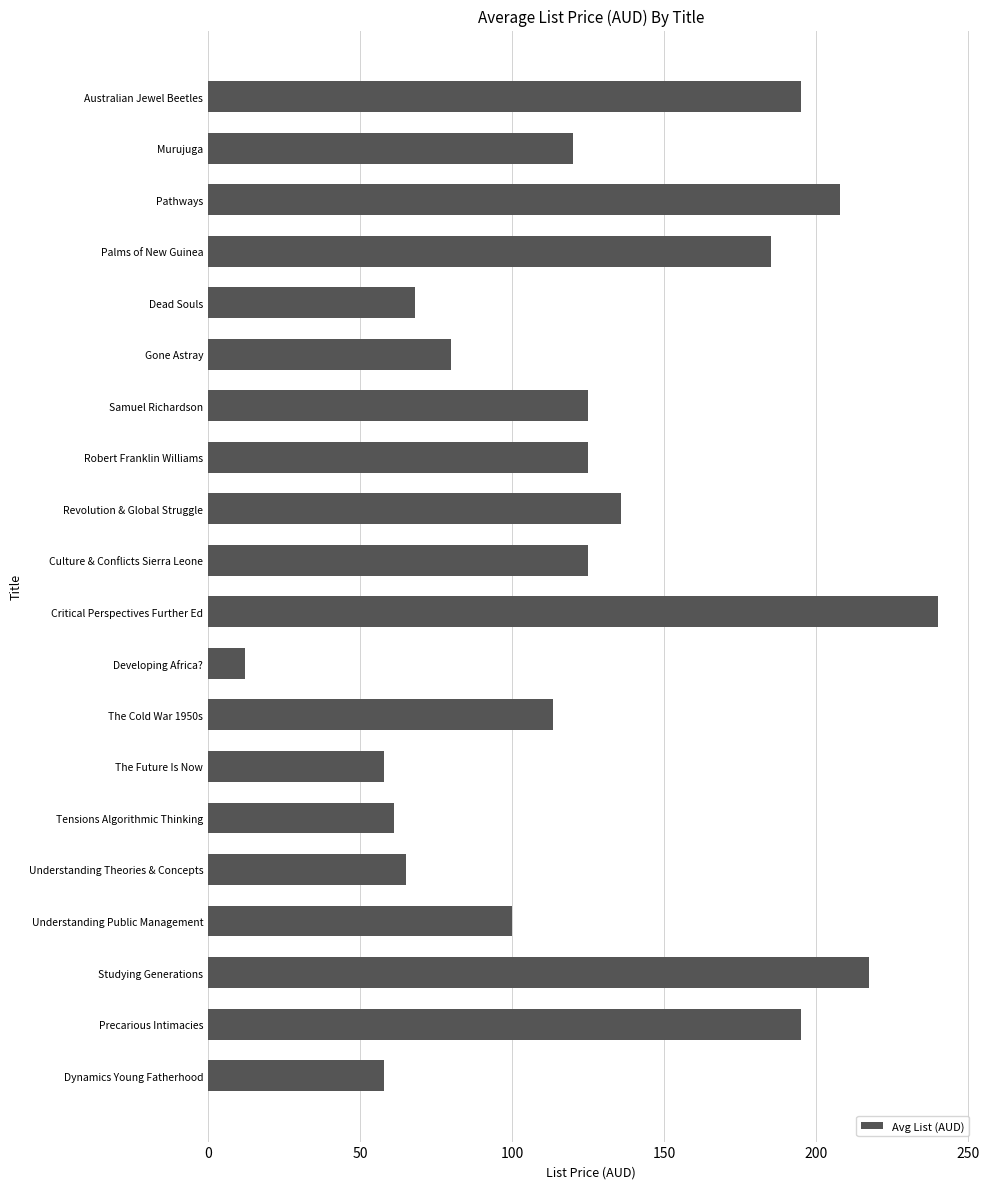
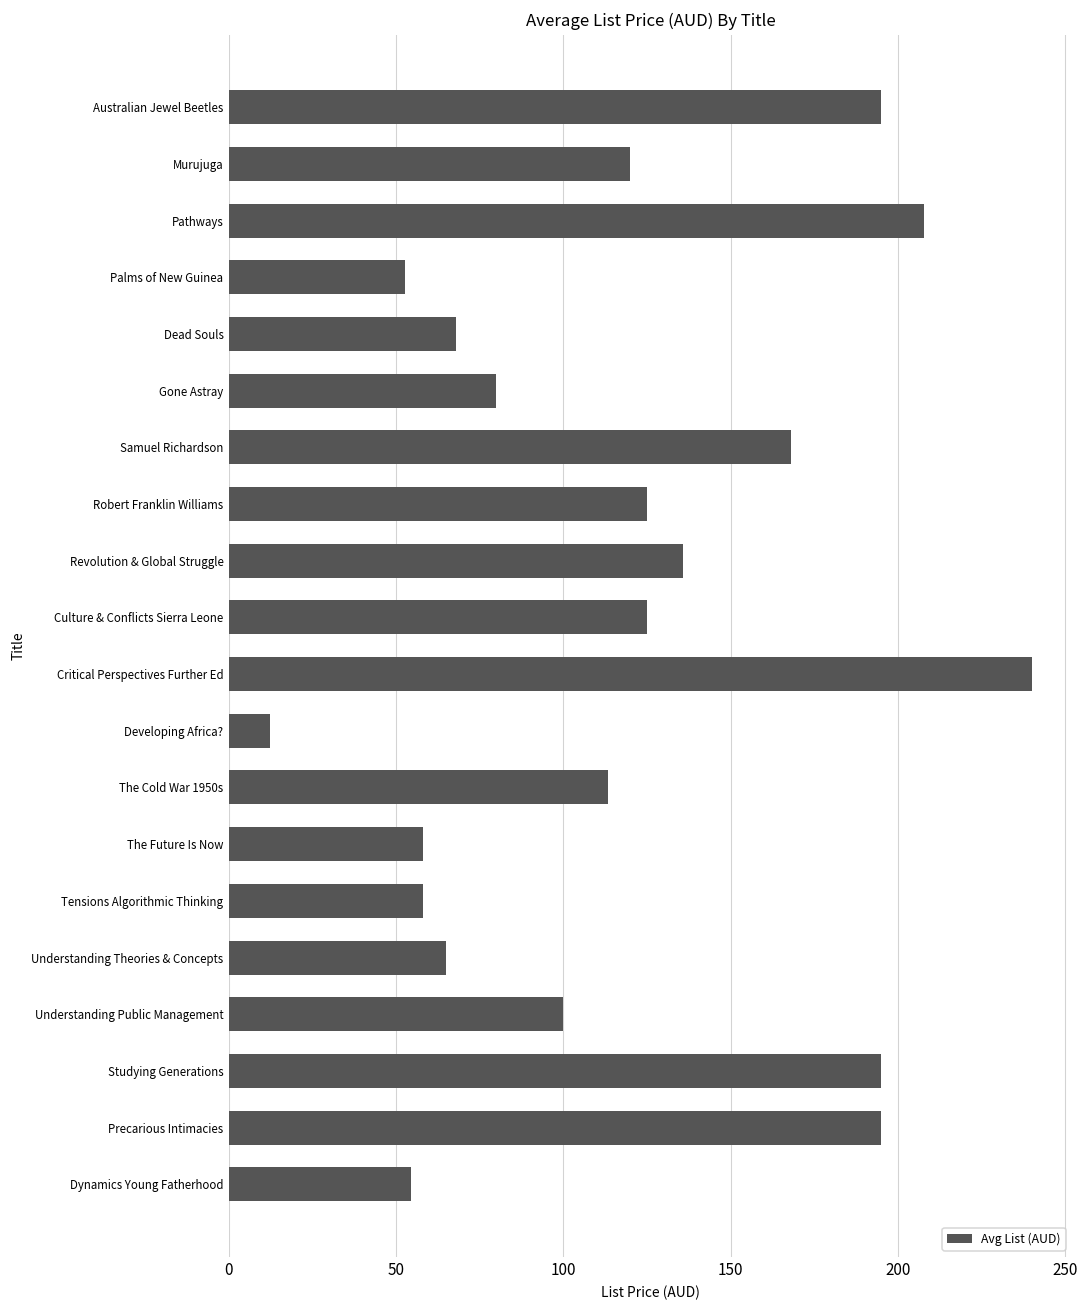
  {
    "Australian Jewel Beetles": 195,
    "Murujuga": 120,
    "Pathways": 208,
-   "Palms of New Guinea": 185,
+   "Palms of New Guinea": 53,
    "Dead Souls": 68,
    "Gone Astray": 80,
-   "Samuel Richardson": 125,
+   "Samuel Richardson": 168,
    "Robert Franklin Williams": 125,
    "Revolution & Global Struggle": 136,
    "Culture & Conflicts Sierra Leone": 125,
    "Critical Perspectives Further Ed": 240,
    "Developing Africa?": 12,
    "The Cold War 1950s": 113,
    "The Future Is Now": 58,
-   "Tensions Algorithmic Thinking": 61,
+   "Tensions Algorithmic Thinking": 58,
    "Understanding Theories & Concepts": 65,
    "Understanding Public Management": 100,
-   "Studying Generations": 217,
+   "Studying Generations": 195,
    "Precarious Intimacies": 195,
-   "Dynamics Young Fatherhood": 58
+   "Dynamics Young Fatherhood": 54
  }
